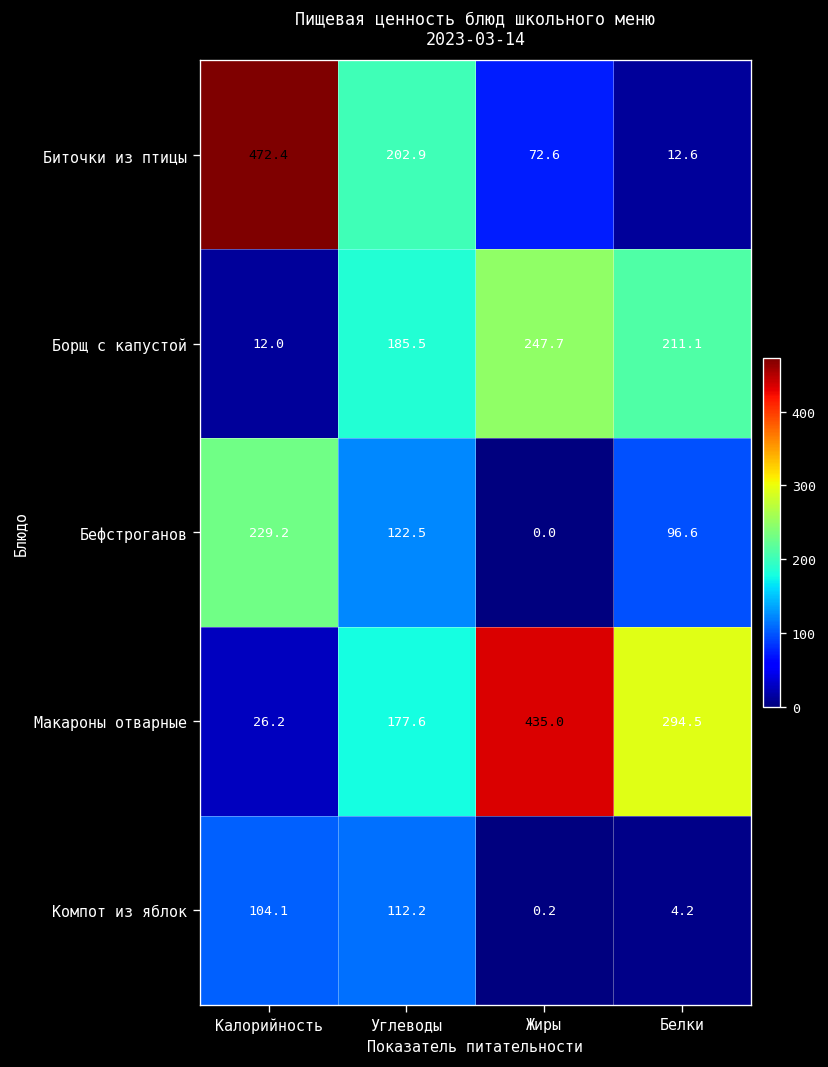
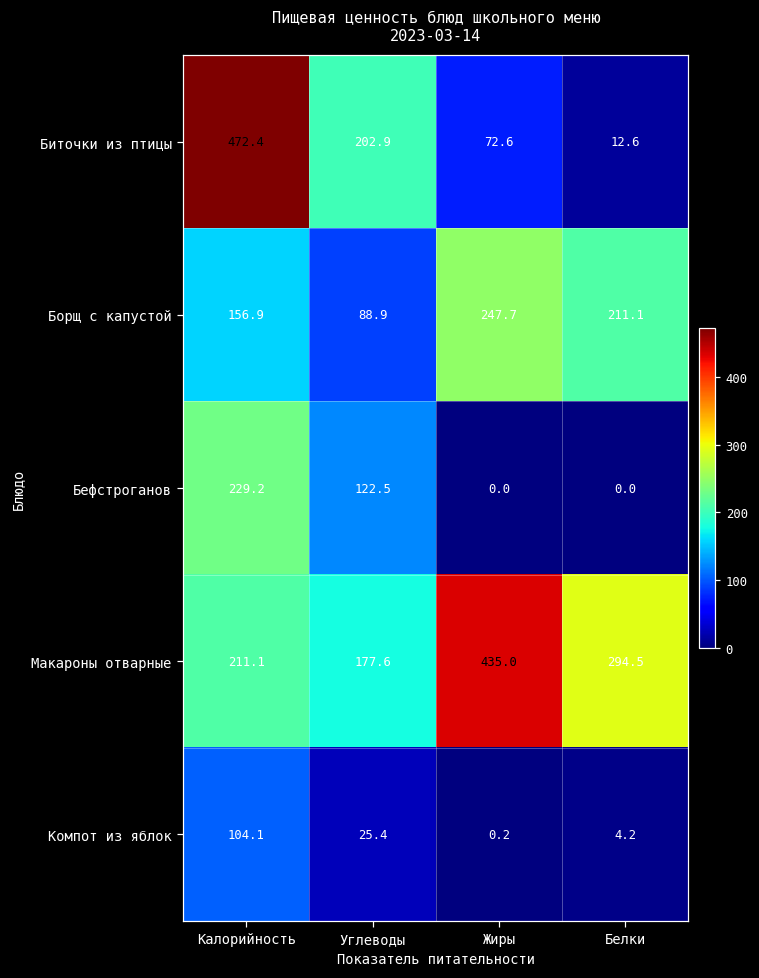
  {
    "Биточки из птицы": {
      "Калорийность": 472.4,
      "Углеводы": 202.9,
      "Жиры": 72.6,
      "Белки": 12.6
    },
    "Борщ с капустой": {
-     "Калорийность": 12.0,
-     "Углеводы": 185.5,
+     "Калорийность": 156.9,
+     "Углеводы": 88.9,
      "Жиры": 247.7,
      "Белки": 211.1
    },
    "Бефстроганов": {
      "Калорийность": 229.2,
      "Углеводы": 122.5,
      "Жиры": 0.0,
-     "Белки": 96.6
+     "Белки": 0.0
    },
    "Макароны отварные": {
-     "Калорийность": 26.2,
+     "Калорийность": 211.1,
      "Углеводы": 177.6,
      "Жиры": 435.0,
      "Белки": 294.5
    },
    "Компот из яблок": {
      "Калорийность": 104.1,
-     "Углеводы": 112.2,
+     "Углеводы": 25.4,
      "Жиры": 0.2,
      "Белки": 4.2
    }
  }
